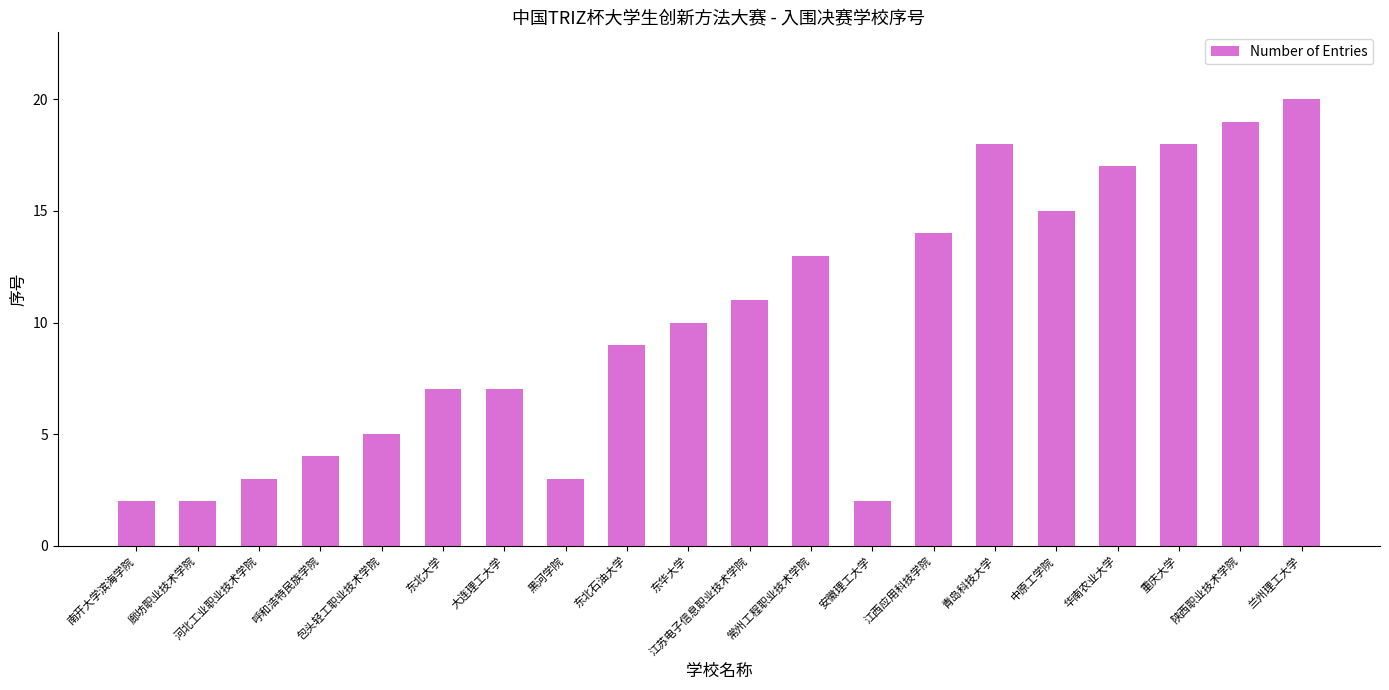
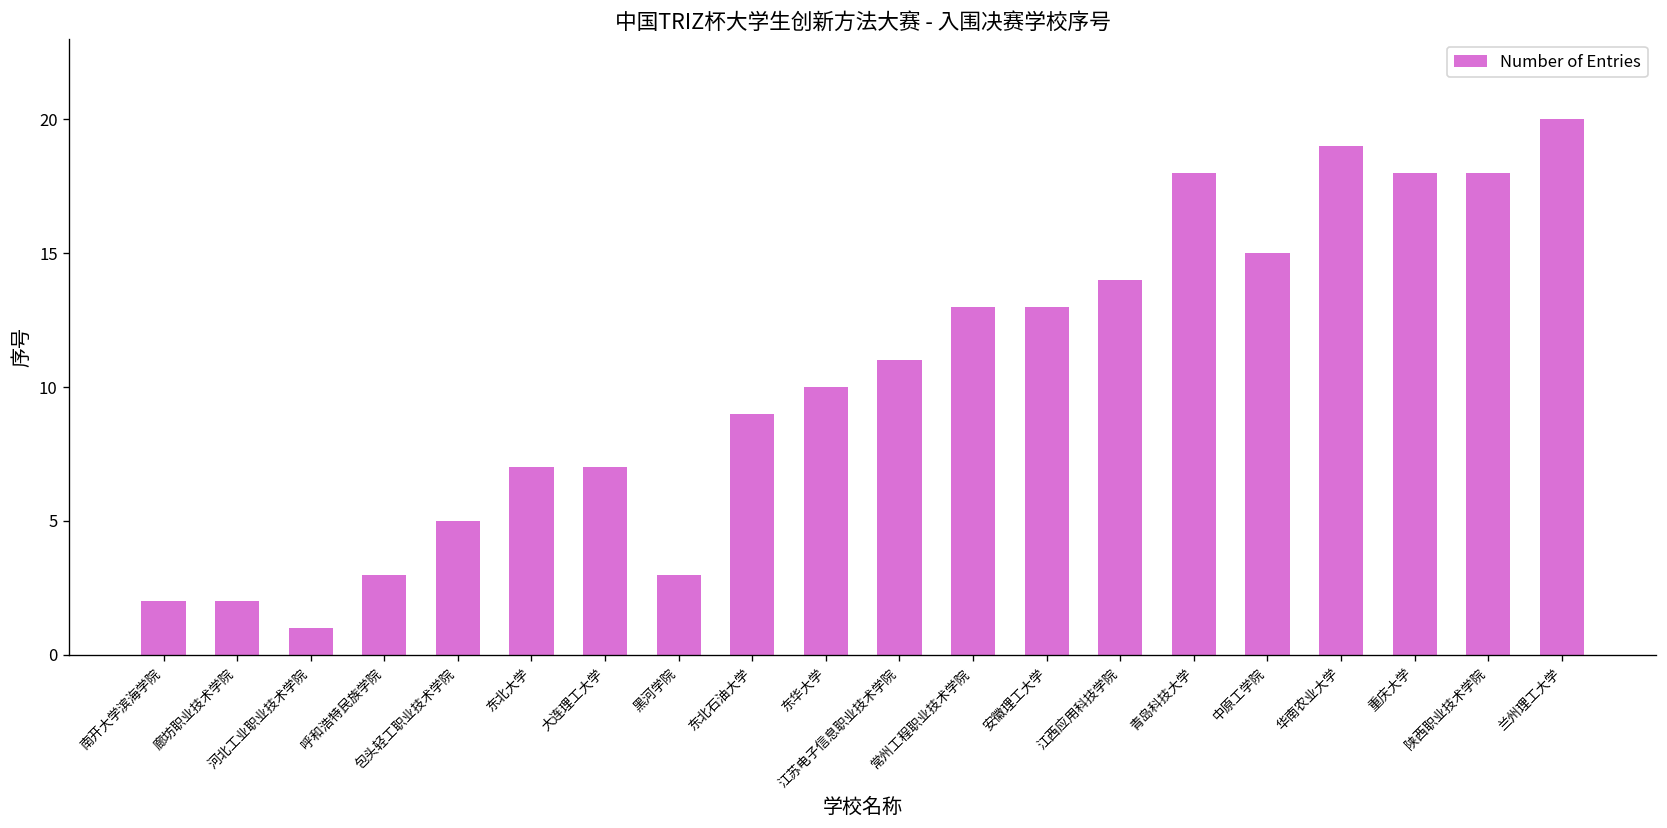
  {
    "南开大学滨海学院": 2,
    "廊坊职业技术学院": 2,
-   "河北工业职业技术学院": 3,
-   "呼和浩特民族学院": 4,
+   "河北工业职业技术学院": 1,
+   "呼和浩特民族学院": 3,
    "包头轻工职业技术学院": 5,
    "东北大学": 7,
    "大连理工大学": 7,
    "黑河学院": 3,
    "东北石油大学": 9,
    "东华大学": 10,
    "江苏电子信息职业技术学院": 11,
    "常州工程职业技术学院": 13,
-   "安徽理工大学": 2,
+   "安徽理工大学": 13,
    "江西应用科技学院": 14,
    "青岛科技大学": 18,
    "中原工学院": 15,
-   "华南农业大学": 17,
+   "华南农业大学": 19,
    "重庆大学": 18,
-   "陕西职业技术学院": 19,
+   "陕西职业技术学院": 18,
    "兰州理工大学": 20
  }
